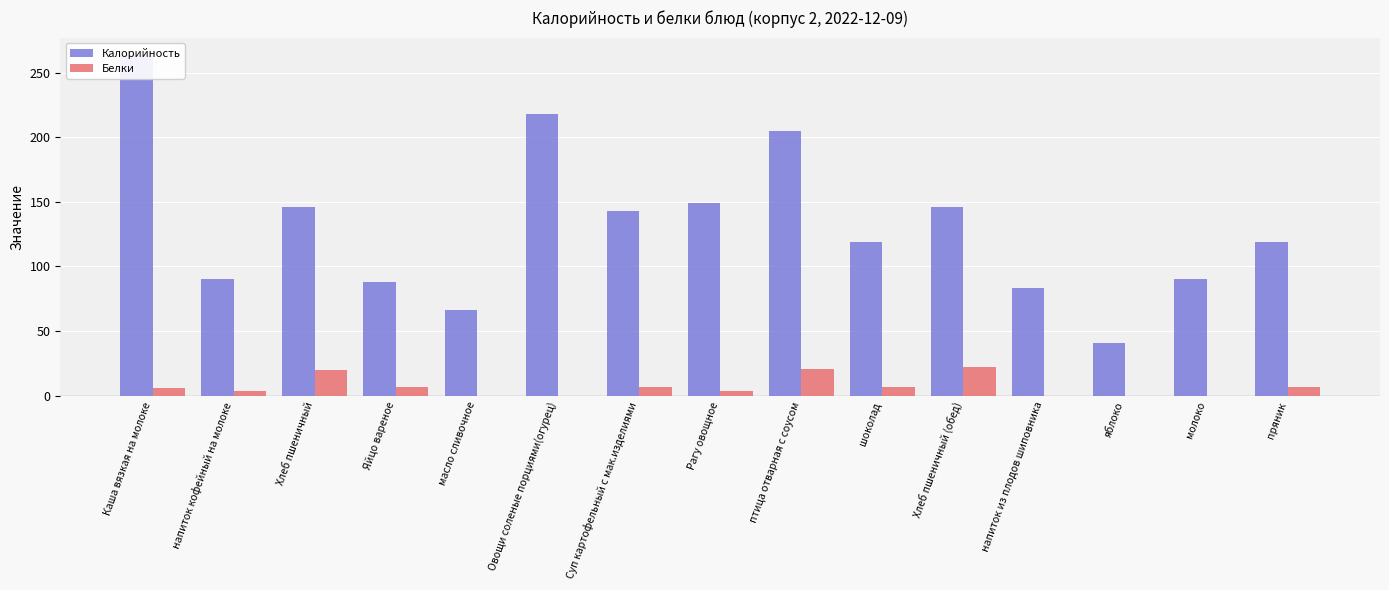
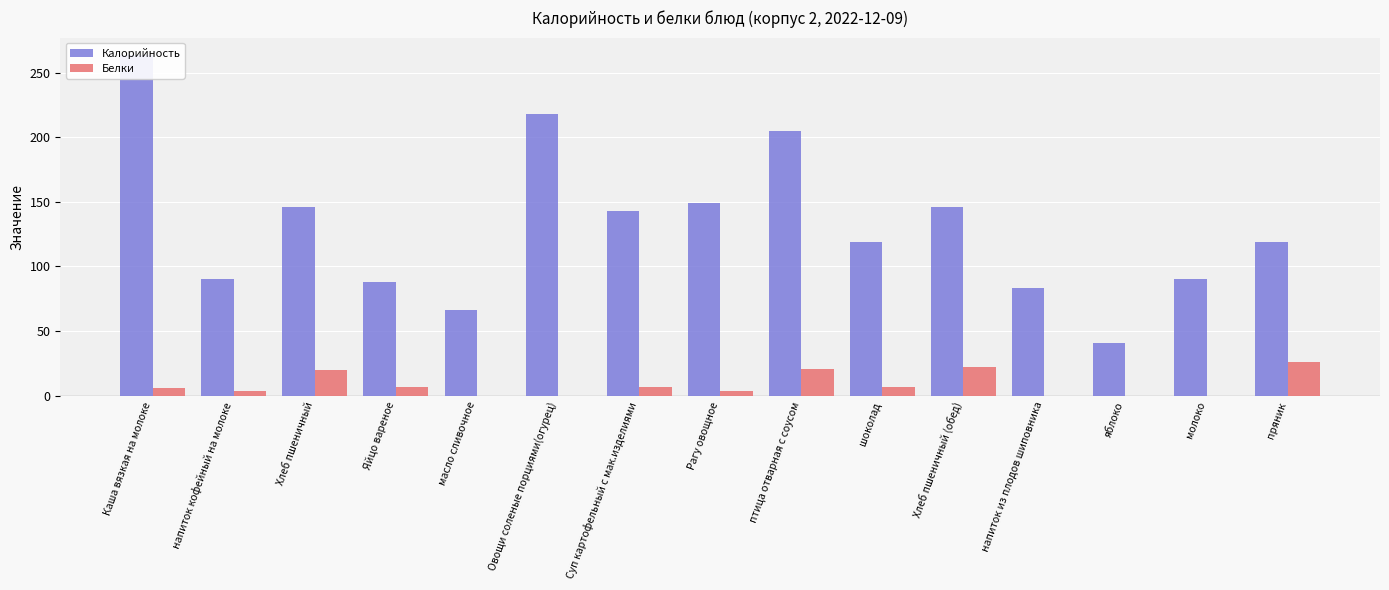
  {
    "Калорийность": {
      "напиток кофейный на молоке": 90,
      "Хлеб пшеничный": 146,
      "Яйцо вареное": 88,
      "масло сливочное": 66,
      "Овощи соленые порциями(огурец)": 218,
      "Суп картофельный с мак.изделиями": 143,
      "Рагу овощное": 149,
      "птица отварная с соусом": 205,
      "шоколад": 119,
      "Хлеб пшеничный (обед)": 146,
      "напиток из плодов шиповника": 83,
      "яблоко": 41,
      "молоко": 90,
      "пряник": 119
    },
    "Белки": {
      "Каша вязкая на молоке": 6,
      "напиток кофейный на молоке": 4,
      "Хлеб пшеничный": 20,
      "Яйцо вареное": 7,
      "масло сливочное": 0,
      "Овощи соленые порциями(огурец)": 0,
      "Суп картофельный с мак.изделиями": 7,
      "Рагу овощное": 4,
      "птица отварная с соусом": 21,
      "шоколад": 7,
      "Хлеб пшеничный (обед)": 22,
      "напиток из плодов шиповника": 0,
      "яблоко": 0,
      "молоко": 0,
-     "пряник": 7
+     "пряник": 26
    }
  }
